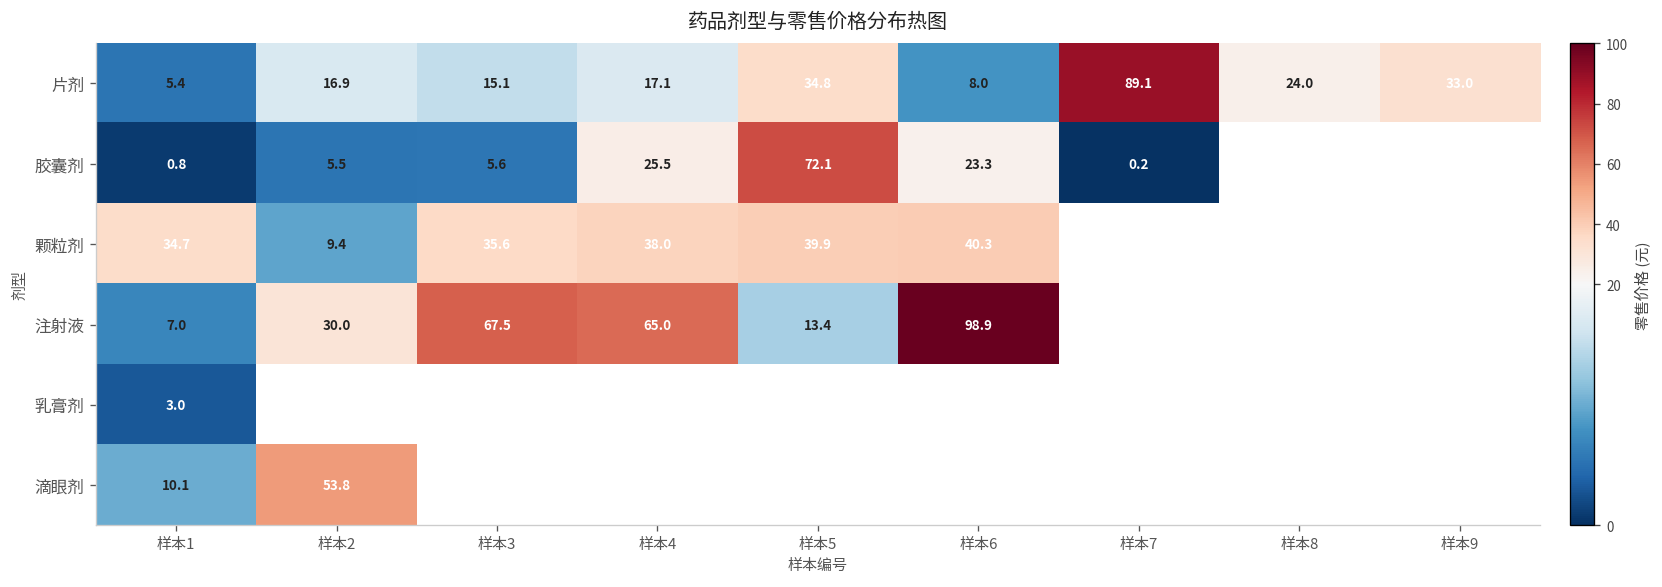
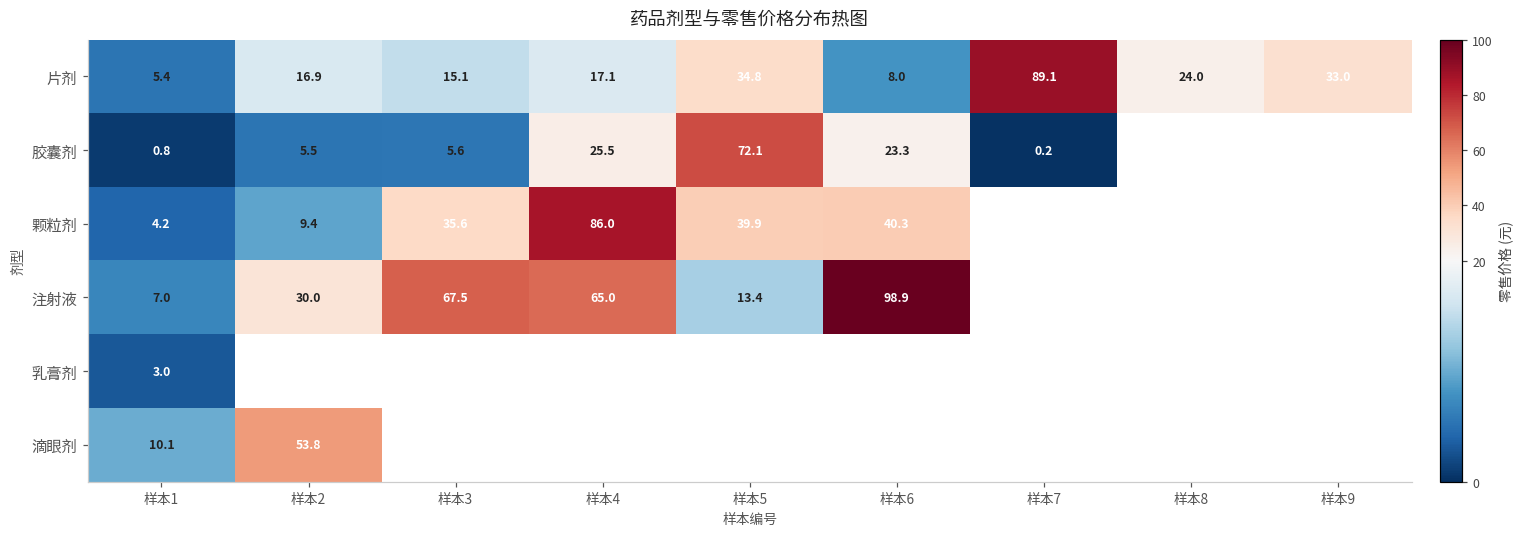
  {
    "片剂": {
      "样本1": 5.4,
      "样本2": 16.9,
      "样本3": 15.1,
      "样本4": 17.1,
      "样本5": 34.8,
      "样本6": 8.0,
      "样本7": 89.1,
      "样本8": 24.0
    },
    "胶囊剂": {
      "样本1": 0.8,
      "样本2": 5.5,
      "样本3": 5.6,
      "样本4": 25.5,
      "样本5": 72.1,
      "样本6": 23.3,
      "样本7": 0.2
    },
    "颗粒剂": {
-     "样本1": 34.7,
+     "样本1": 4.2,
      "样本2": 9.4,
      "样本3": 35.6,
-     "样本4": 38.0,
+     "样本4": 86.0,
      "样本5": 39.9,
      "样本6": 40.3
    },
    "注射液": {
      "样本1": 7.0,
      "样本2": 30.0,
      "样本3": 67.5,
      "样本4": 65.0,
      "样本5": 13.4,
      "样本6": 98.9
    },
    "乳膏剂": {
      "样本1": 3.0
    },
    "滴眼剂": {
      "样本1": 10.1,
      "样本2": 53.8
    }
  }
